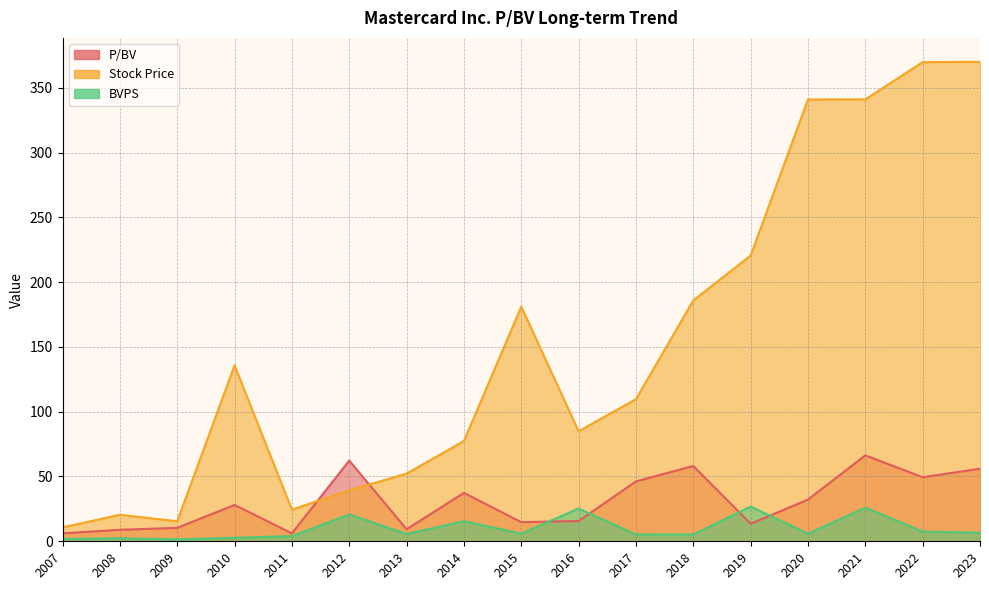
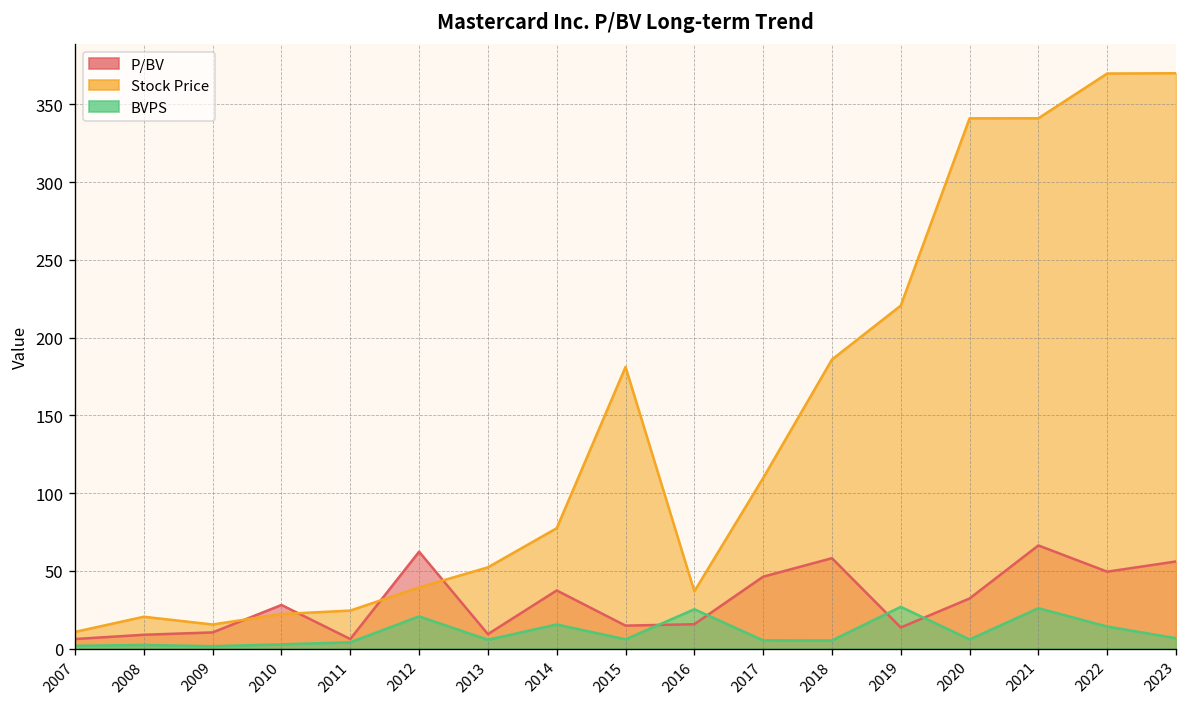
  {
    "P/BV": {
      "2007": 6,
      "2008": 9,
      "2009": 10,
      "2010": 28,
      "2011": 6,
      "2012": 62,
      "2013": 9,
      "2014": 37,
      "2015": 15,
      "2016": 16,
      "2017": 46,
      "2018": 58,
      "2019": 14,
      "2020": 32,
      "2021": 66,
      "2022": 49,
      "2023": 56
    },
    "Stock Price": {
      "2007": 11,
      "2008": 20,
      "2009": 15,
-     "2010": 136,
+     "2010": 22,
      "2011": 24,
      "2012": 39,
      "2013": 52,
      "2014": 77,
      "2015": 181,
-     "2016": 85,
+     "2016": 37,
      "2017": 110,
      "2018": 186,
      "2019": 221,
      "2020": 341,
      "2021": 341,
      "2022": 370,
      "2023": 370
    },
    "BVPS": {
      "2007": 2,
      "2008": 2,
      "2009": 1,
      "2010": 3,
      "2011": 4,
      "2012": 21,
      "2013": 6,
      "2014": 15,
      "2015": 6,
      "2016": 25,
      "2017": 5,
      "2018": 5,
      "2019": 27,
      "2020": 6,
      "2021": 26,
-     "2022": 7,
+     "2022": 14,
      "2023": 7
    }
  }
